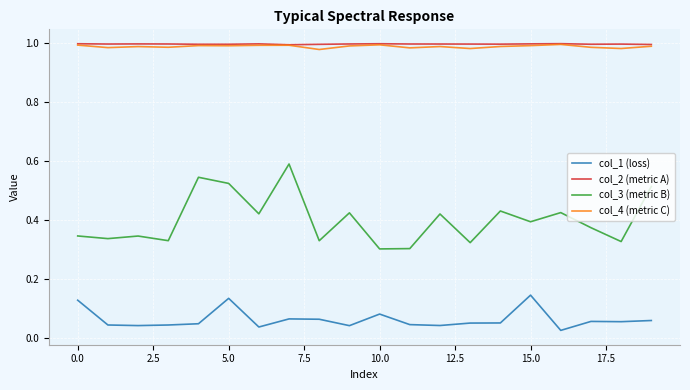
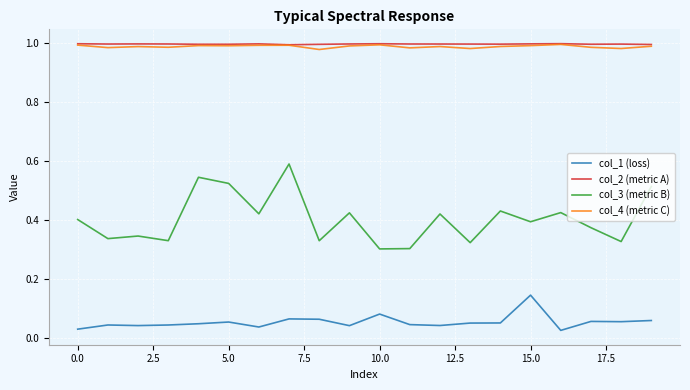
  {
    "col_1 (loss)": {
-     "0.0": 0.13,
-     "5.0": 0.14,
+     "0.0": 0.03,
+     "5.0": 0.05,
      "10.0": 0.08,
      "15.0": 0.15
    },
    "col_3 (metric B)": {
-     "0.0": 0.35,
+     "0.0": 0.40,
      "5.0": 0.52,
      "10.0": 0.30,
      "15.0": 0.39
    }
  }
